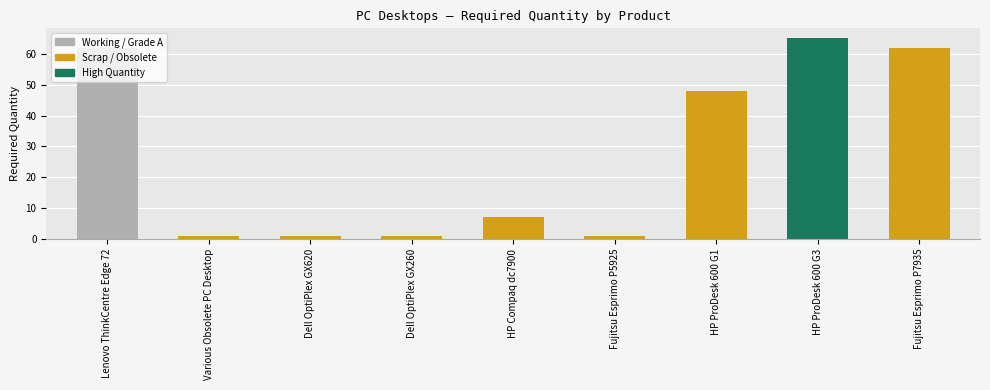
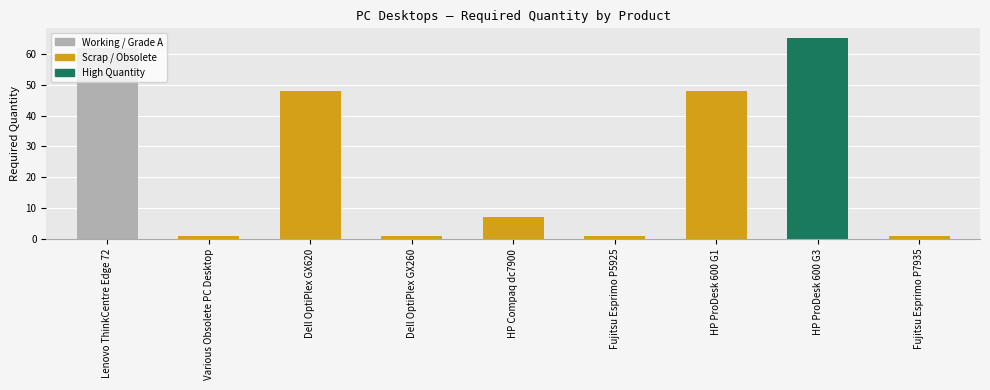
  {
    "Various Obsolete PC Desktop": 1,
-   "Dell OptiPlex GX620": 1,
+   "Dell OptiPlex GX620": 48,
    "Dell OptiPlex GX260": 1,
    "HP Compaq dc7900": 7,
    "Fujitsu Esprimo P5925": 1,
    "HP ProDesk 600 G1": 48,
    "HP ProDesk 600 G3": 65,
-   "Fujitsu Esprimo P7935": 62
+   "Fujitsu Esprimo P7935": 1
  }
